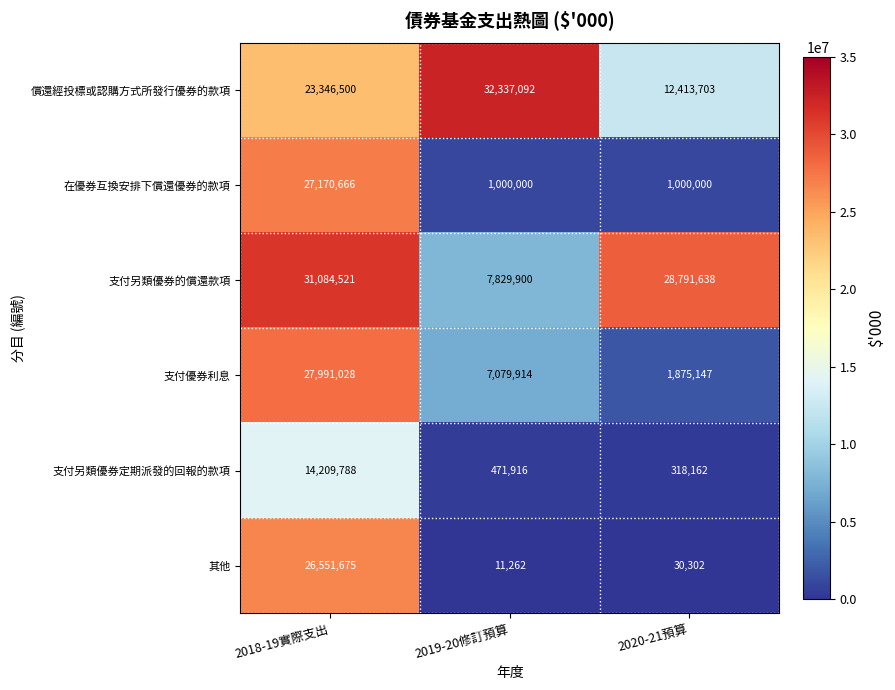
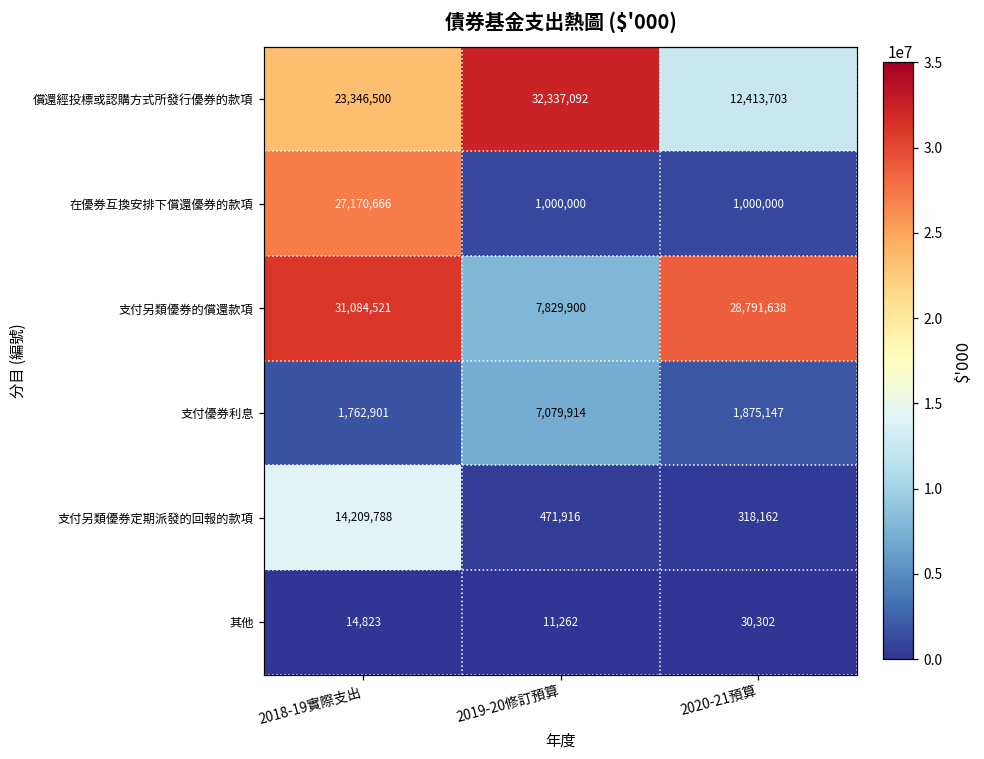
  {
    "償還經投標或認購方式所發行優券的款項": {
      "2018-19實際支出": "23,346,500",
      "2019-20修訂預算": "32,337,092",
      "2020-21預算": "12,413,703"
    },
    "在優券互換安排下償還優券的款項": {
      "2018-19實際支出": "27,170,666",
      "2019-20修訂預算": "1,000,000",
      "2020-21預算": "1,000,000"
    },
    "支付另類優券的償還款項": {
      "2018-19實際支出": "31,084,521",
      "2019-20修訂預算": "7,829,900",
      "2020-21預算": "28,791,638"
    },
    "支付優券利息": {
-     "2018-19實際支出": "27,991,028",
+     "2018-19實際支出": "1,762,901",
      "2019-20修訂預算": "7,079,914",
      "2020-21預算": "1,875,147"
    },
    "支付另類優券定期派發的回報的款項": {
      "2018-19實際支出": "14,209,788",
      "2019-20修訂預算": "471,916",
      "2020-21預算": "318,162"
    },
    "其他": {
-     "2018-19實際支出": "26,551,675",
+     "2018-19實際支出": "14,823",
      "2019-20修訂預算": "11,262",
      "2020-21預算": "30,302"
    }
  }
